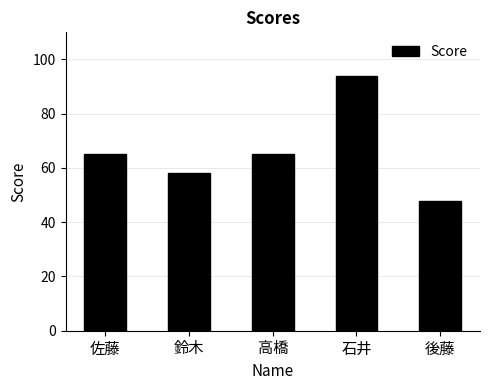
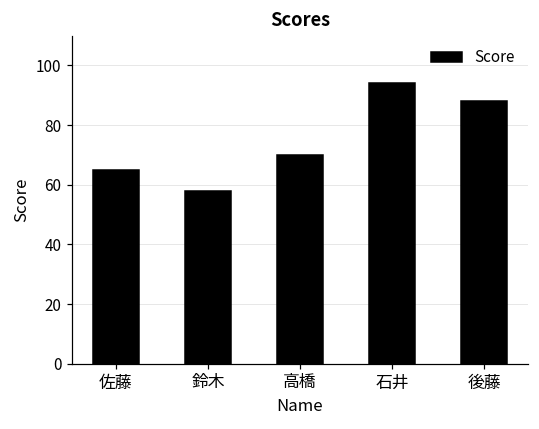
  {
    "佐藤": 65,
    "鈴木": 58,
-   "高橋": 65,
+   "高橋": 70,
    "石井": 94,
-   "後藤": 48
+   "後藤": 88
  }
